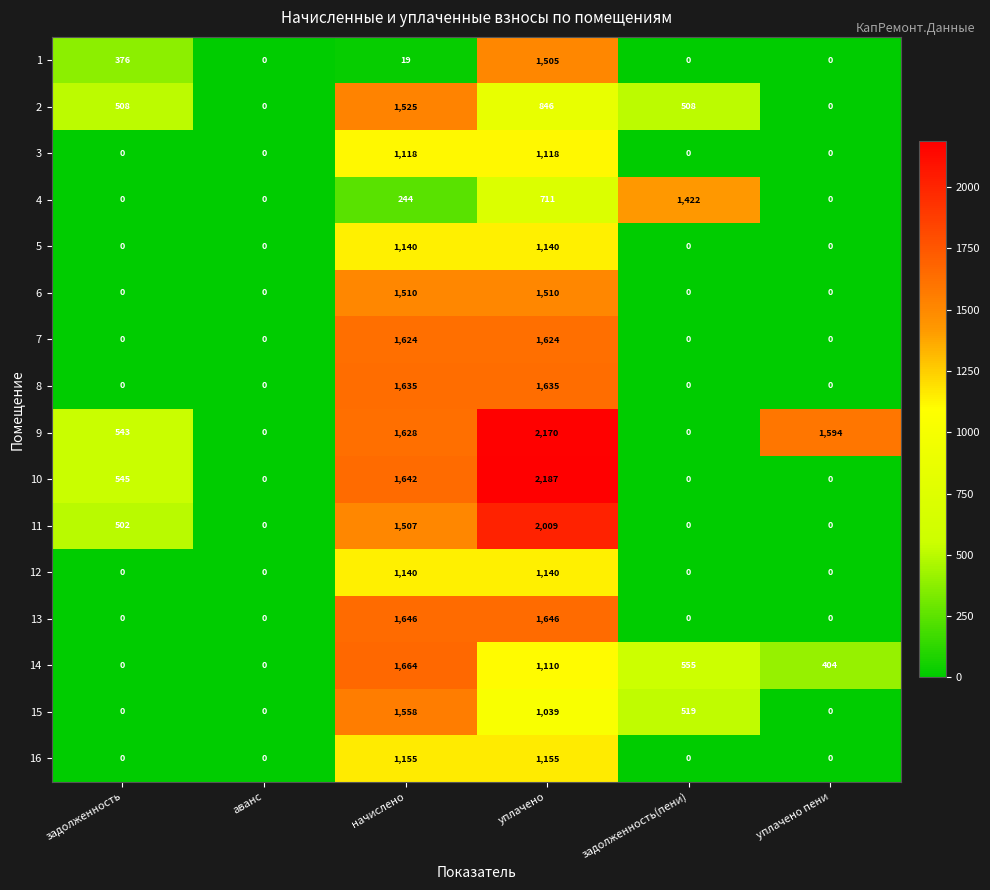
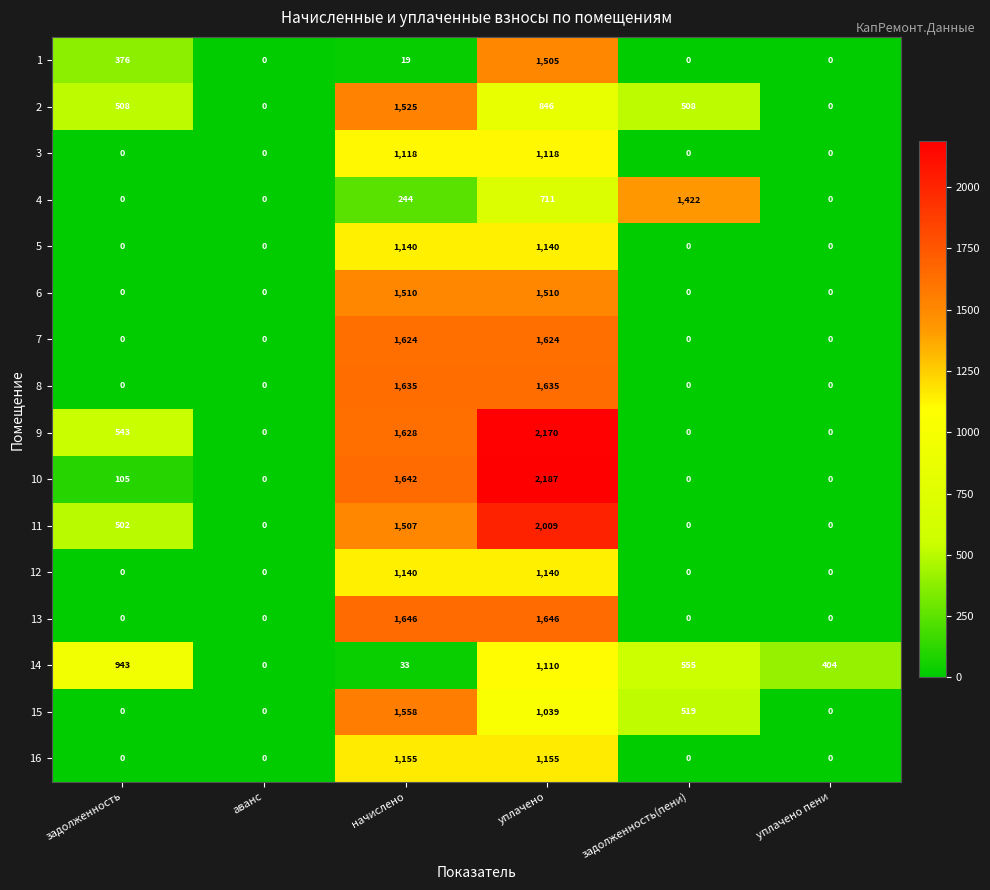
  {
    "1": {
      "задолженность": "376",
      "аванс": "0",
      "начислено": "19",
      "уплачено": "1,505",
      "задолженность(пени)": "0",
      "уплачено пени": "0"
    },
    "2": {
      "задолженность": "508",
      "аванс": "0",
      "начислено": "1,525",
      "уплачено": "846",
      "задолженность(пени)": "508",
      "уплачено пени": "0"
    },
    "3": {
      "задолженность": "0",
      "аванс": "0",
      "начислено": "1,118",
      "уплачено": "1,118",
      "задолженность(пени)": "0",
      "уплачено пени": "0"
    },
    "4": {
      "задолженность": "0",
      "аванс": "0",
      "начислено": "244",
      "уплачено": "711",
      "задолженность(пени)": "1,422",
      "уплачено пени": "0"
    },
    "5": {
      "задолженность": "0",
      "аванс": "0",
      "начислено": "1,140",
      "уплачено": "1,140",
      "задолженность(пени)": "0",
      "уплачено пени": "0"
    },
    "6": {
      "задолженность": "0",
      "аванс": "0",
      "начислено": "1,510",
      "уплачено": "1,510",
      "задолженность(пени)": "0",
      "уплачено пени": "0"
    },
    "7": {
      "задолженность": "0",
      "аванс": "0",
      "начислено": "1,624",
      "уплачено": "1,624",
      "задолженность(пени)": "0",
      "уплачено пени": "0"
    },
    "8": {
      "задолженность": "0",
      "аванс": "0",
      "начислено": "1,635",
      "уплачено": "1,635",
      "задолженность(пени)": "0",
      "уплачено пени": "0"
    },
    "9": {
      "задолженность": "543",
      "аванс": "0",
      "начислено": "1,628",
      "уплачено": "2,170",
      "задолженность(пени)": "0",
-     "уплачено пени": "1,594"
+     "уплачено пени": "0"
    },
    "10": {
-     "задолженность": "545",
+     "задолженность": "105",
      "аванс": "0",
      "начислено": "1,642",
      "уплачено": "2,187",
      "задолженность(пени)": "0",
      "уплачено пени": "0"
    },
    "11": {
      "задолженность": "502",
      "аванс": "0",
      "начислено": "1,507",
      "уплачено": "2,009",
      "задолженность(пени)": "0",
      "уплачено пени": "0"
    },
    "12": {
      "задолженность": "0",
      "аванс": "0",
      "начислено": "1,140",
      "уплачено": "1,140",
      "задолженность(пени)": "0",
      "уплачено пени": "0"
    },
    "13": {
      "задолженность": "0",
      "аванс": "0",
      "начислено": "1,646",
      "уплачено": "1,646",
      "задолженность(пени)": "0",
      "уплачено пени": "0"
    },
    "14": {
-     "задолженность": "0",
+     "задолженность": "943",
      "аванс": "0",
-     "начислено": "1,664",
+     "начислено": "33",
      "уплачено": "1,110",
      "задолженность(пени)": "555",
      "уплачено пени": "404"
    },
    "15": {
      "задолженность": "0",
      "аванс": "0",
      "начислено": "1,558",
      "уплачено": "1,039",
      "задолженность(пени)": "519",
      "уплачено пени": "0"
    },
    "16": {
      "задолженность": "0",
      "аванс": "0",
      "начислено": "1,155",
      "уплачено": "1,155",
      "задолженность(пени)": "0",
      "уплачено пени": "0"
    }
  }
